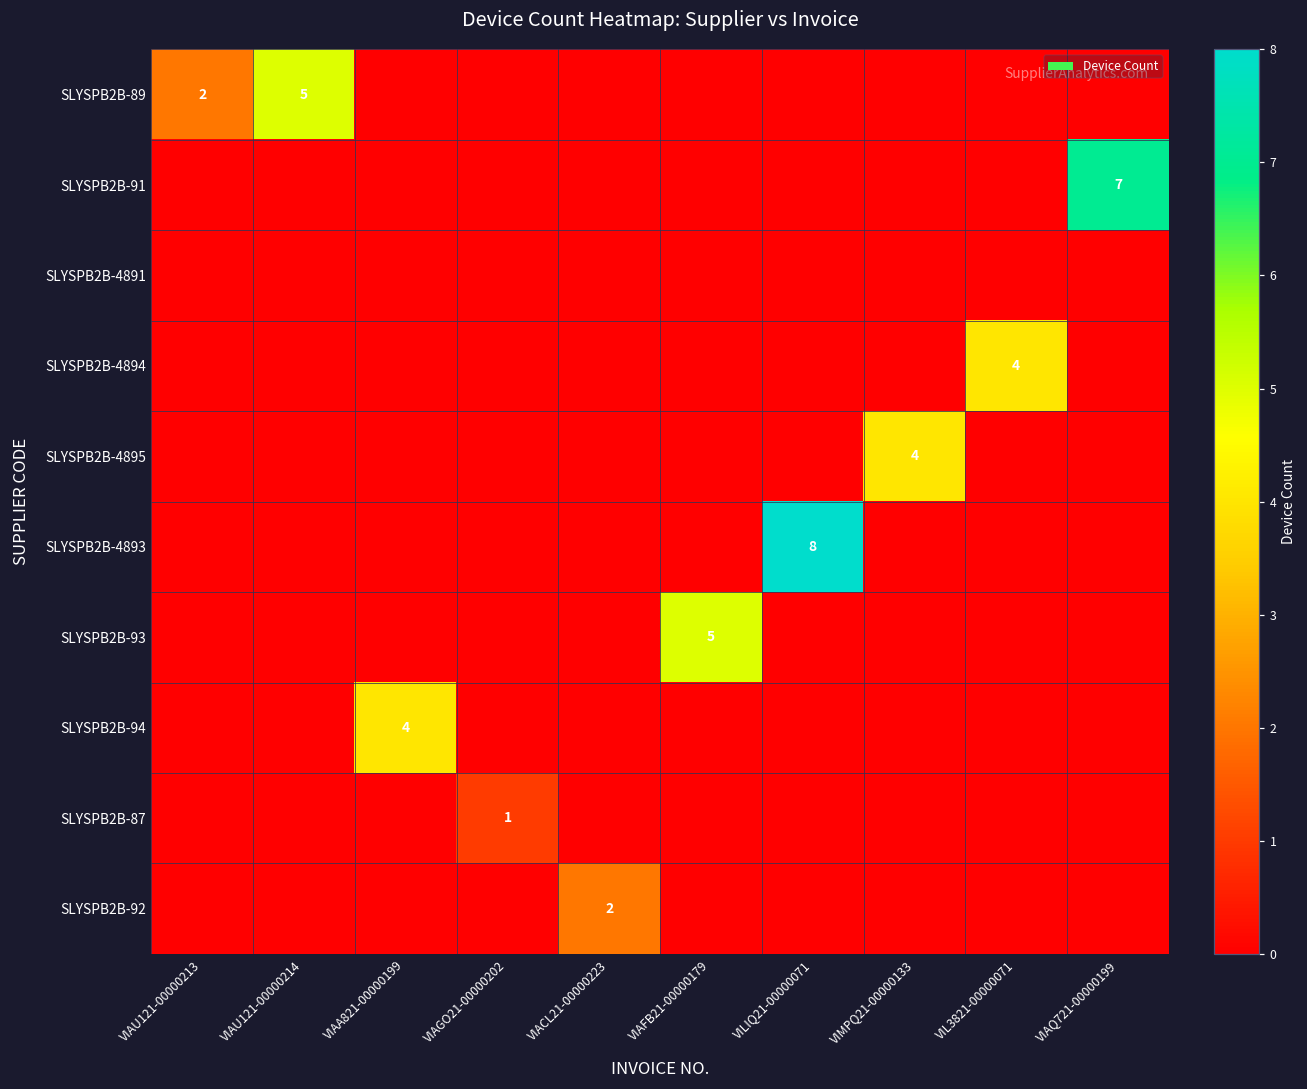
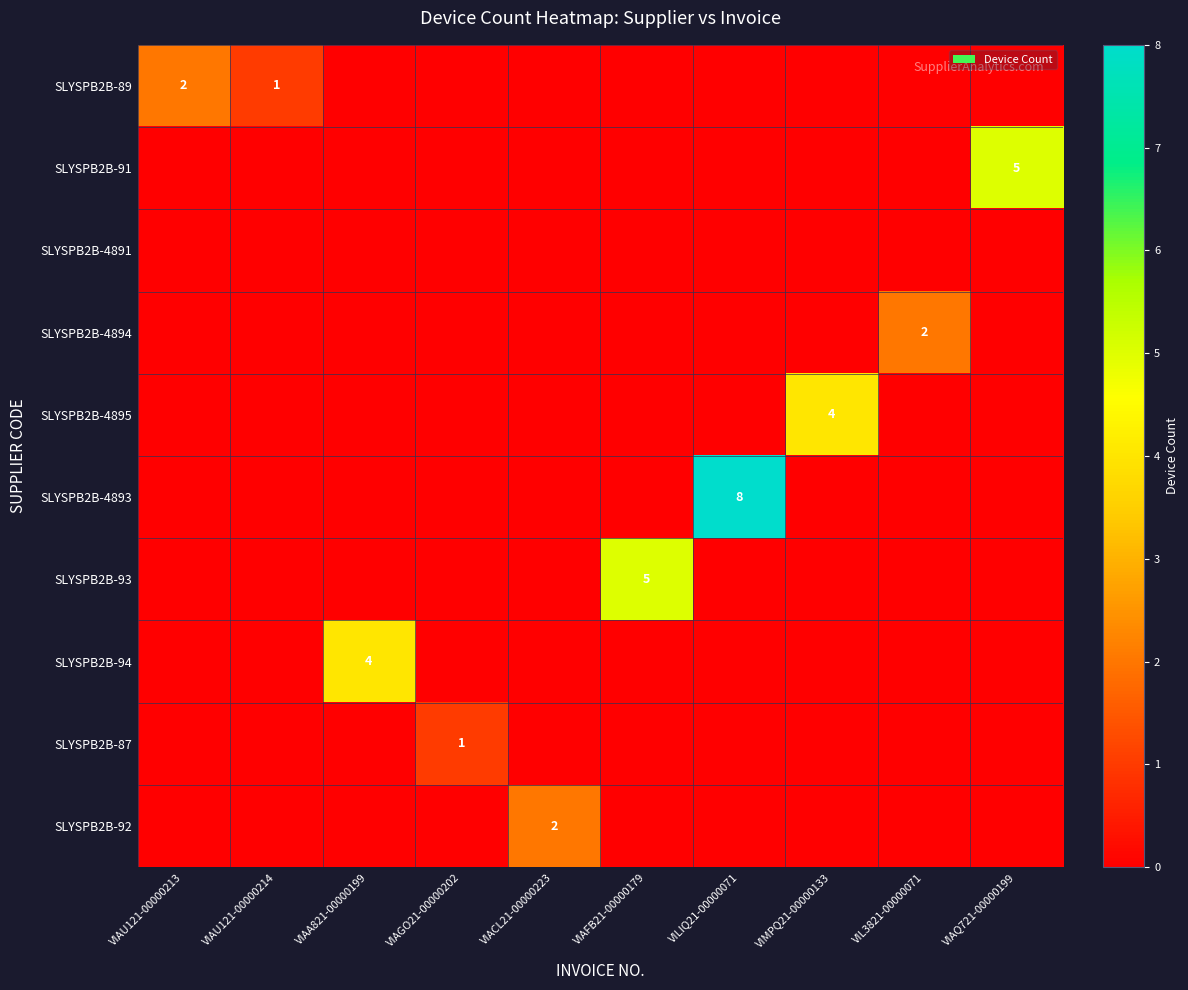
  {
    "SLYSPB2B-89": {
      "VIAU121-00000213": 2,
-     "VIAU121-00000214": 5
+     "VIAU121-00000214": 1
    },
    "SLYSPB2B-91": {
-     "VIAQ721-00000199": 7
+     "VIAQ721-00000199": 5
    },
    "SLYSPB2B-4894": {
-     "VIL3821-00000071": 4
+     "VIL3821-00000071": 2
    },
    "SLYSPB2B-4895": {
      "VIMPQ21-00000133": 4
    },
    "SLYSPB2B-4893": {
      "VILIQ21-00000071": 8
    },
    "SLYSPB2B-93": {
      "VIAFB21-00000179": 5
    },
    "SLYSPB2B-94": {
      "VIAA821-00000199": 4
    },
    "SLYSPB2B-87": {
      "VIAGO21-00000202": 1
    },
    "SLYSPB2B-92": {
      "VIACL21-00000223": 2
    }
  }
